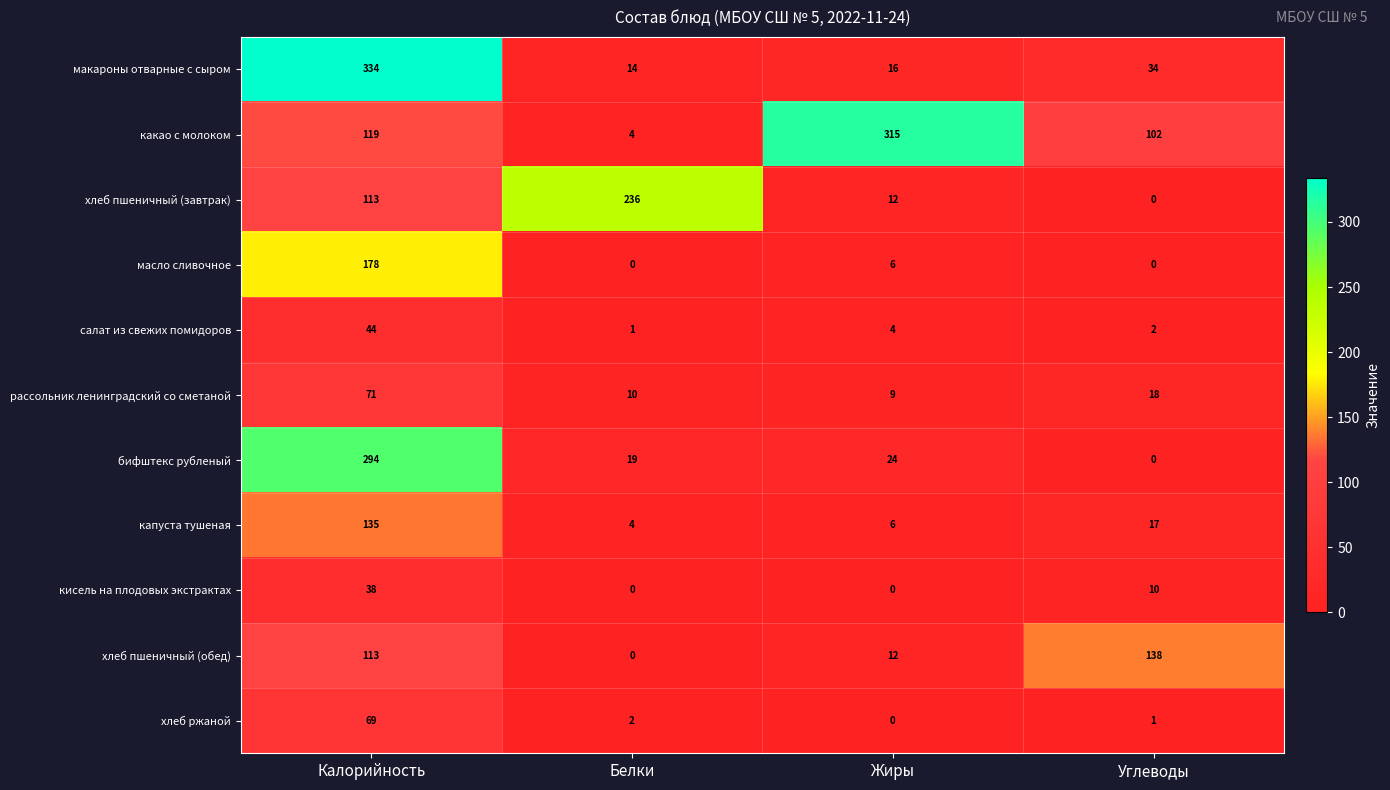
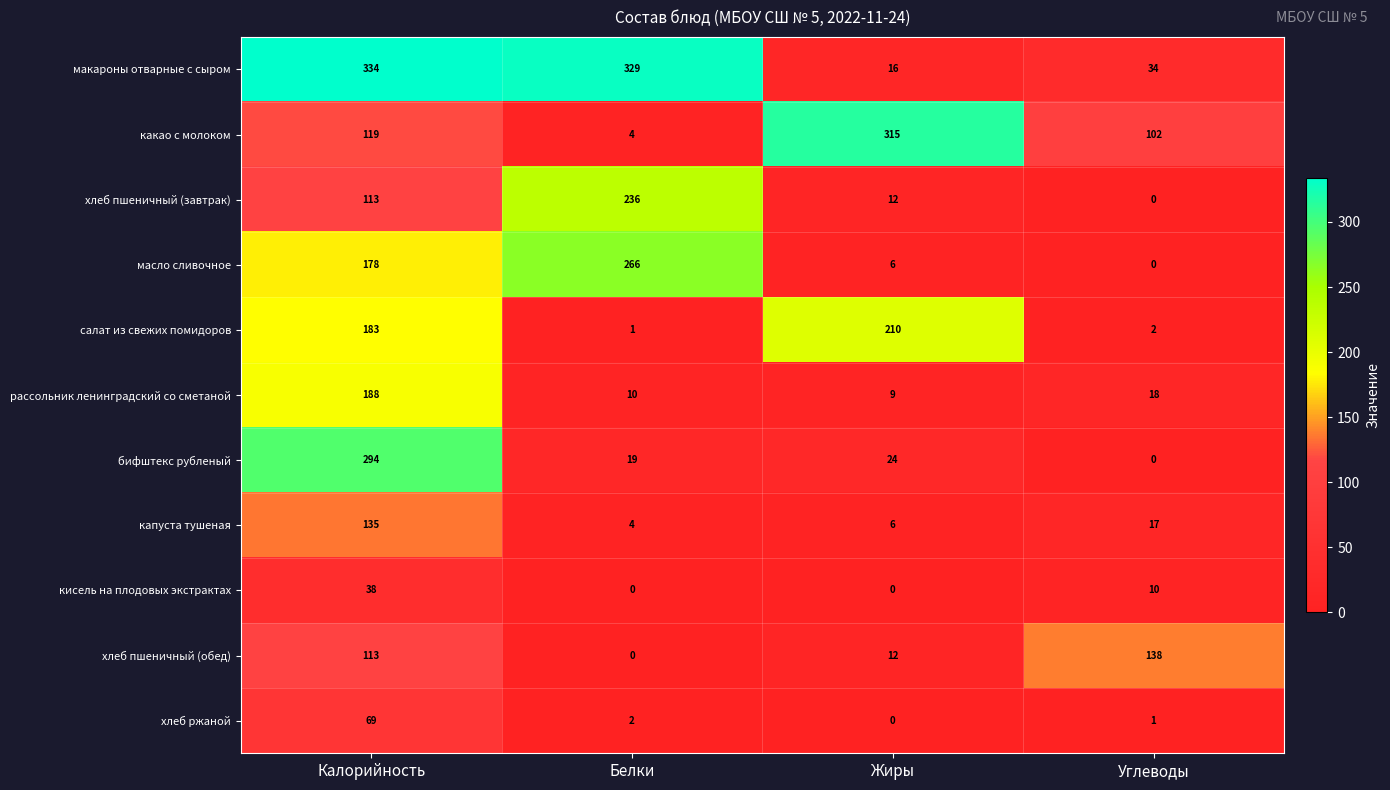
  {
    "макароны отварные с сыром": {
      "Калорийность": 334,
-     "Белки": 14,
+     "Белки": 329,
      "Жиры": 16,
      "Углеводы": 34
    },
    "какао с молоком": {
      "Калорийность": 119,
      "Белки": 4,
      "Жиры": 315,
      "Углеводы": 102
    },
    "хлеб пшеничный (завтрак)": {
      "Калорийность": 113,
      "Белки": 236,
      "Жиры": 12,
      "Углеводы": 0
    },
    "масло сливочное": {
      "Калорийность": 178,
-     "Белки": 0,
+     "Белки": 266,
      "Жиры": 6,
      "Углеводы": 0
    },
    "салат из свежих помидоров": {
-     "Калорийность": 44,
+     "Калорийность": 183,
      "Белки": 1,
-     "Жиры": 4,
+     "Жиры": 210,
      "Углеводы": 2
    },
    "рассольник ленинградский со сметаной": {
-     "Калорийность": 71,
+     "Калорийность": 188,
      "Белки": 10,
      "Жиры": 9,
      "Углеводы": 18
    },
    "бифштекс рубленый": {
      "Калорийность": 294,
      "Белки": 19,
      "Жиры": 24,
      "Углеводы": 0
    },
    "капуста тушеная": {
      "Калорийность": 135,
      "Белки": 4,
      "Жиры": 6,
      "Углеводы": 17
    },
    "кисель на плодовых экстрактах": {
      "Калорийность": 38,
      "Белки": 0,
      "Жиры": 0,
      "Углеводы": 10
    },
    "хлеб пшеничный (обед)": {
      "Калорийность": 113,
      "Белки": 0,
      "Жиры": 12,
      "Углеводы": 138
    },
    "хлеб ржаной": {
      "Калорийность": 69,
      "Белки": 2,
      "Жиры": 0,
      "Углеводы": 1
    }
  }
